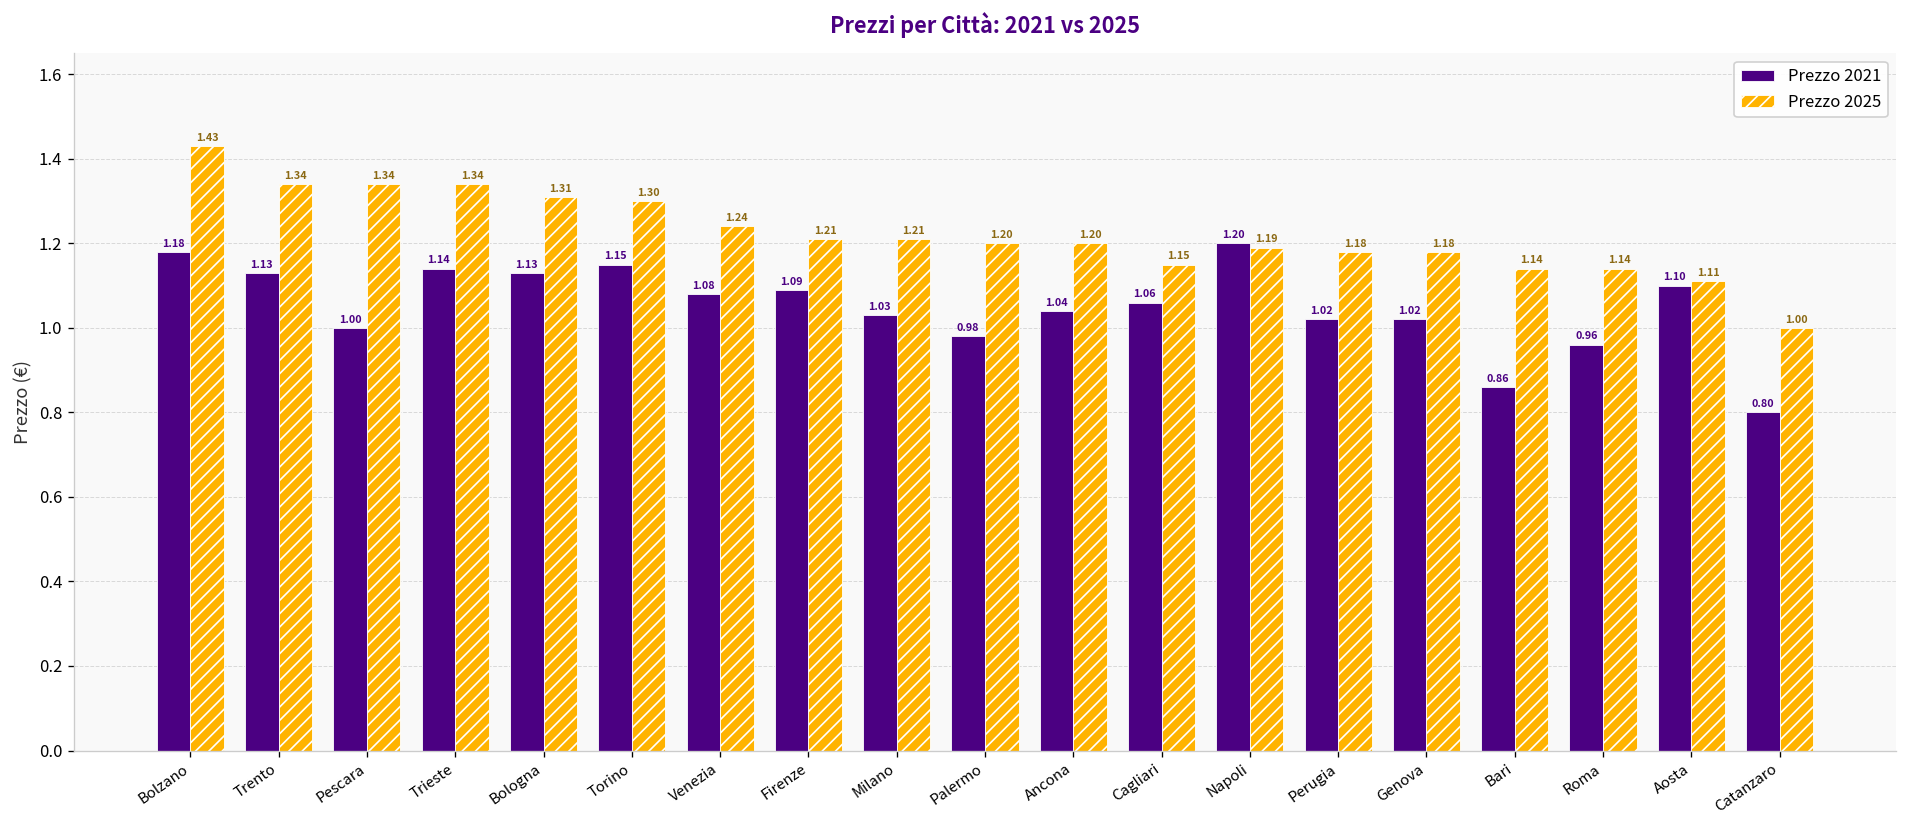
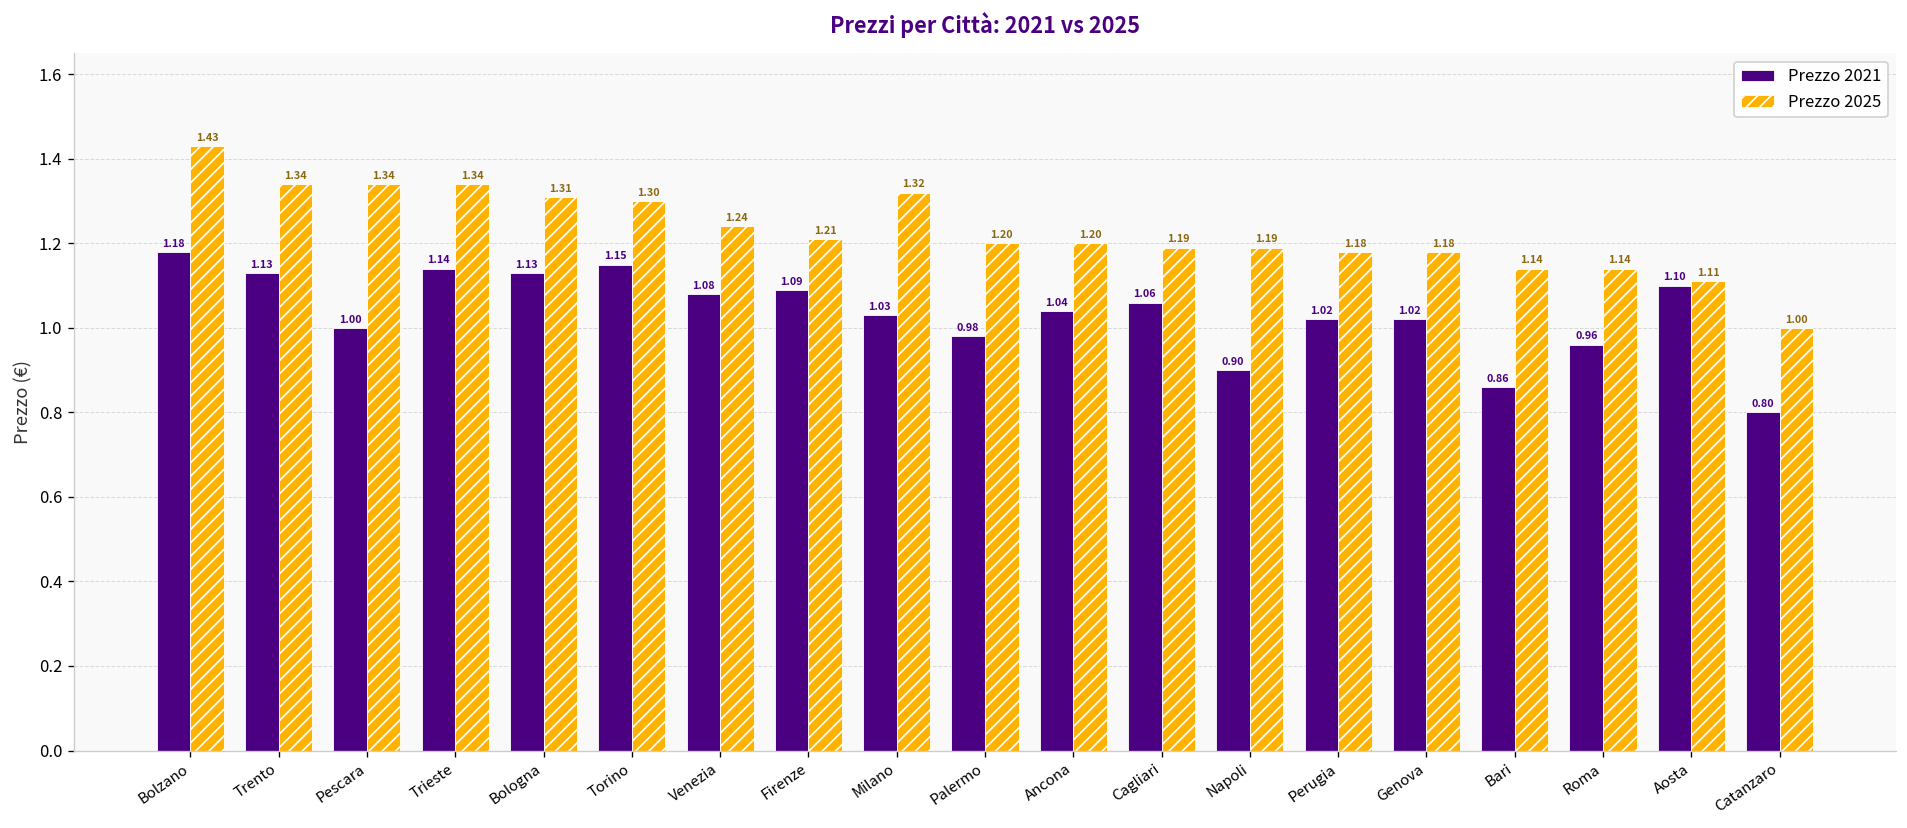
  {
    "Prezzo 2021": {
      "Bolzano": 1.18,
      "Trento": 1.13,
      "Pescara": 1.00,
      "Trieste": 1.14,
      "Bologna": 1.13,
      "Torino": 1.15,
      "Venezia": 1.08,
      "Firenze": 1.09,
      "Milano": 1.03,
      "Palermo": 0.98,
      "Ancona": 1.04,
      "Cagliari": 1.06,
-     "Napoli": 1.20,
+     "Napoli": 0.90,
      "Perugia": 1.02,
      "Genova": 1.02,
      "Bari": 0.86,
      "Roma": 0.96,
      "Aosta": 1.10,
      "Catanzaro": 0.80
    },
    "Prezzo 2025": {
      "Bolzano": 1.43,
      "Trento": 1.34,
      "Pescara": 1.34,
      "Trieste": 1.34,
      "Bologna": 1.31,
      "Torino": 1.30,
      "Venezia": 1.24,
      "Firenze": 1.21,
-     "Milano": 1.21,
+     "Milano": 1.32,
      "Palermo": 1.20,
      "Ancona": 1.20,
-     "Cagliari": 1.15,
+     "Cagliari": 1.19,
      "Napoli": 1.19,
      "Perugia": 1.18,
      "Genova": 1.18,
      "Bari": 1.14,
      "Roma": 1.14,
      "Aosta": 1.11,
      "Catanzaro": 1.00
    }
  }
